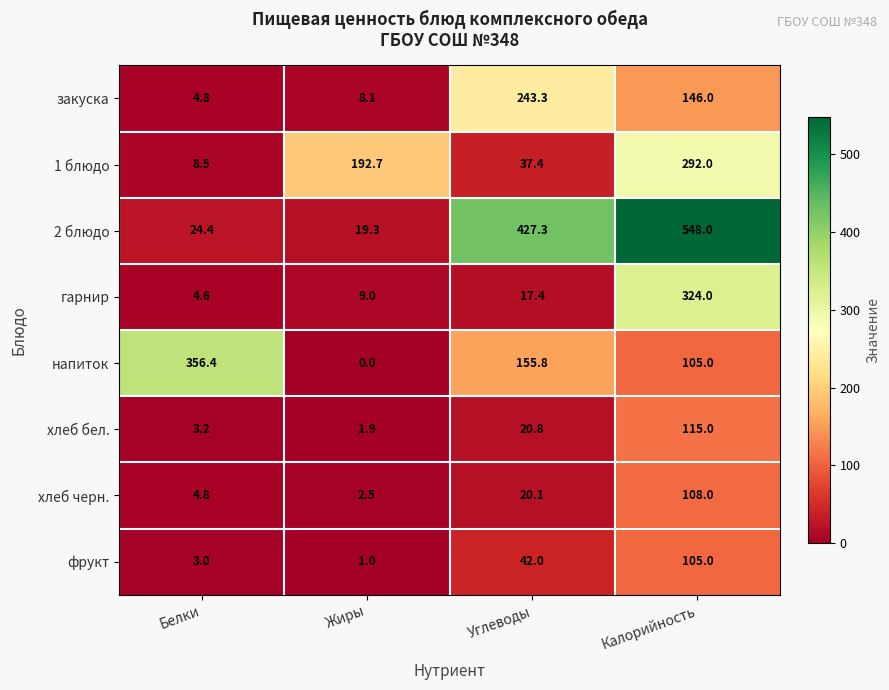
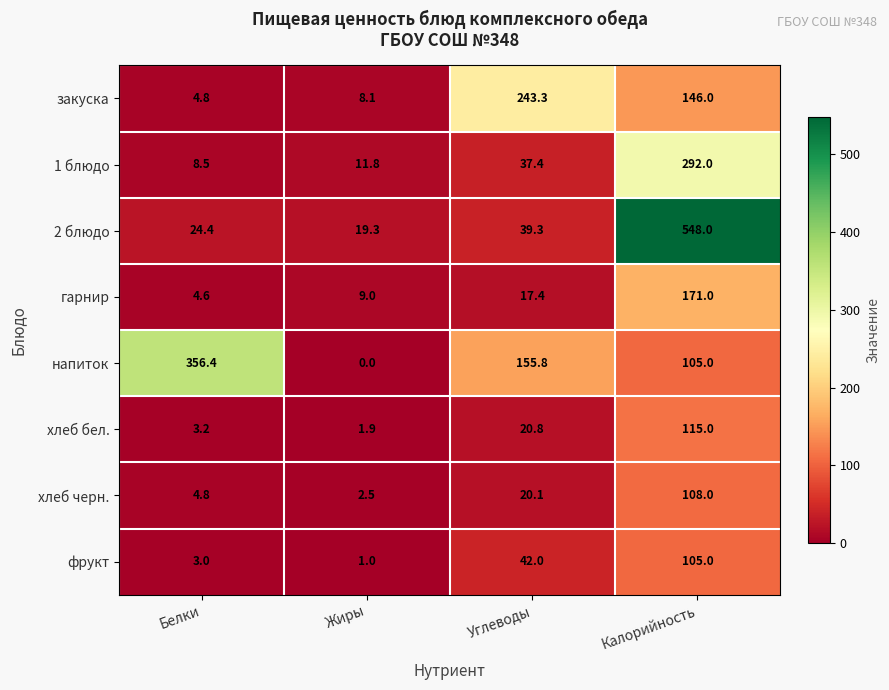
  {
    "закуска": {
      "Белки": 4.8,
      "Жиры": 8.1,
      "Углеводы": 243.3,
      "Калорийность": 146.0
    },
    "1 блюдо": {
      "Белки": 8.5,
-     "Жиры": 192.7,
+     "Жиры": 11.8,
      "Углеводы": 37.4,
      "Калорийность": 292.0
    },
    "2 блюдо": {
      "Белки": 24.4,
      "Жиры": 19.3,
-     "Углеводы": 427.3,
+     "Углеводы": 39.3,
      "Калорийность": 548.0
    },
    "гарнир": {
      "Белки": 4.6,
      "Жиры": 9.0,
      "Углеводы": 17.4,
-     "Калорийность": 324.0
+     "Калорийность": 171.0
    },
    "напиток": {
      "Белки": 356.4,
      "Жиры": 0.0,
      "Углеводы": 155.8,
      "Калорийность": 105.0
    },
    "хлеб бел.": {
      "Белки": 3.2,
      "Жиры": 1.9,
      "Углеводы": 20.8,
      "Калорийность": 115.0
    },
    "хлеб черн.": {
      "Белки": 4.8,
      "Жиры": 2.5,
      "Углеводы": 20.1,
      "Калорийность": 108.0
    },
    "фрукт": {
      "Белки": 3.0,
      "Жиры": 1.0,
      "Углеводы": 42.0,
      "Калорийность": 105.0
    }
  }
